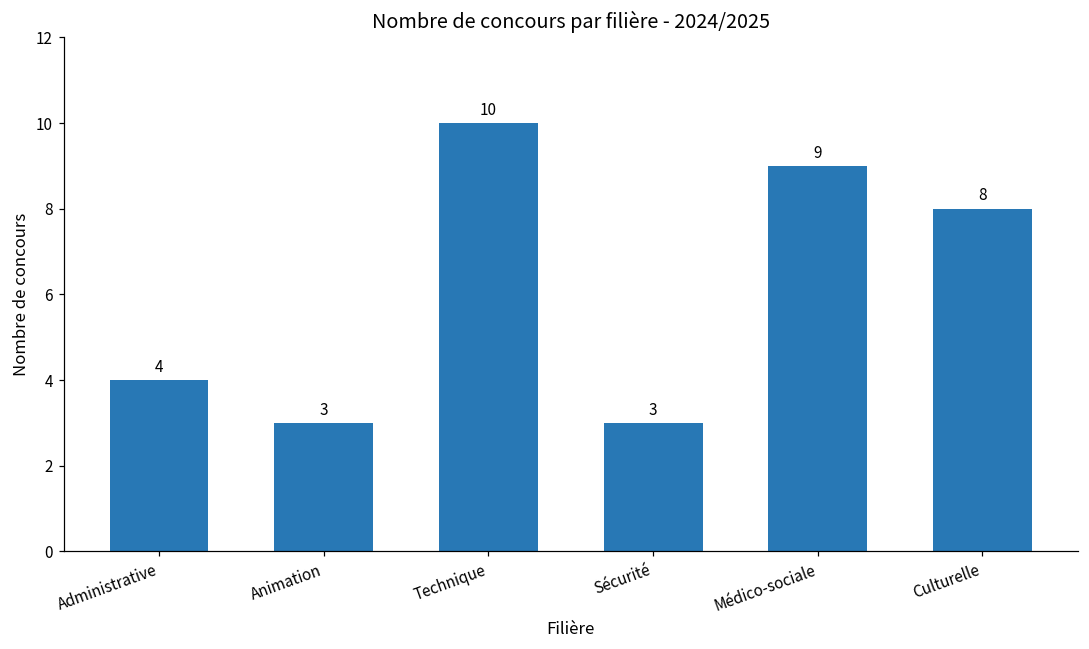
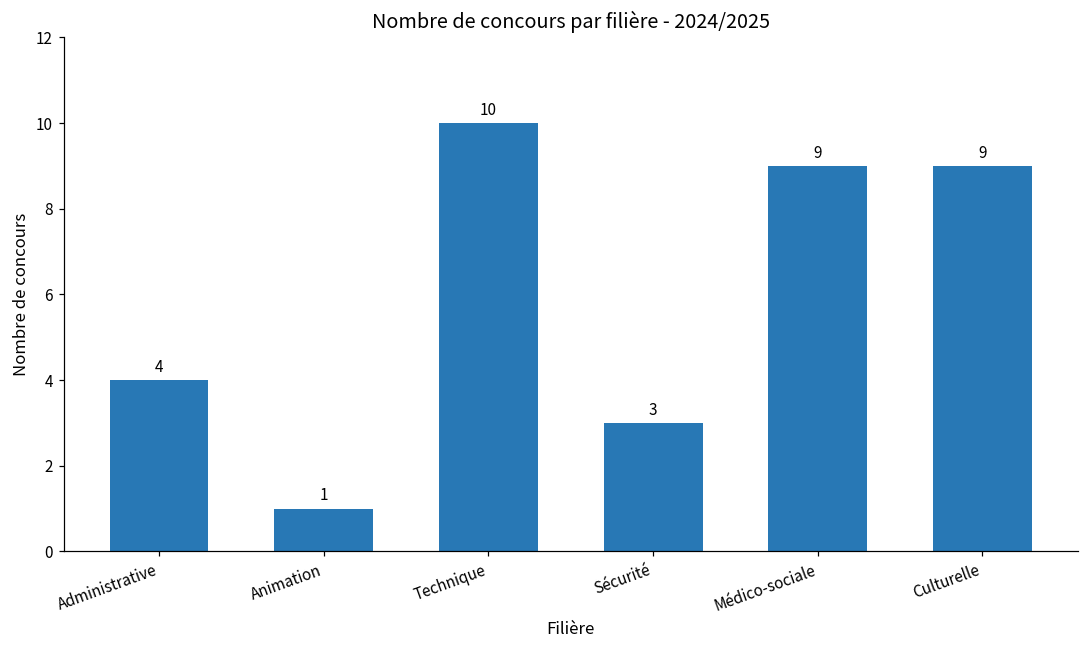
  {
    "Administrative": 4,
-   "Animation": 3,
+   "Animation": 1,
    "Technique": 10,
    "Sécurité": 3,
    "Médico-sociale": 9,
-   "Culturelle": 8
+   "Culturelle": 9
  }
